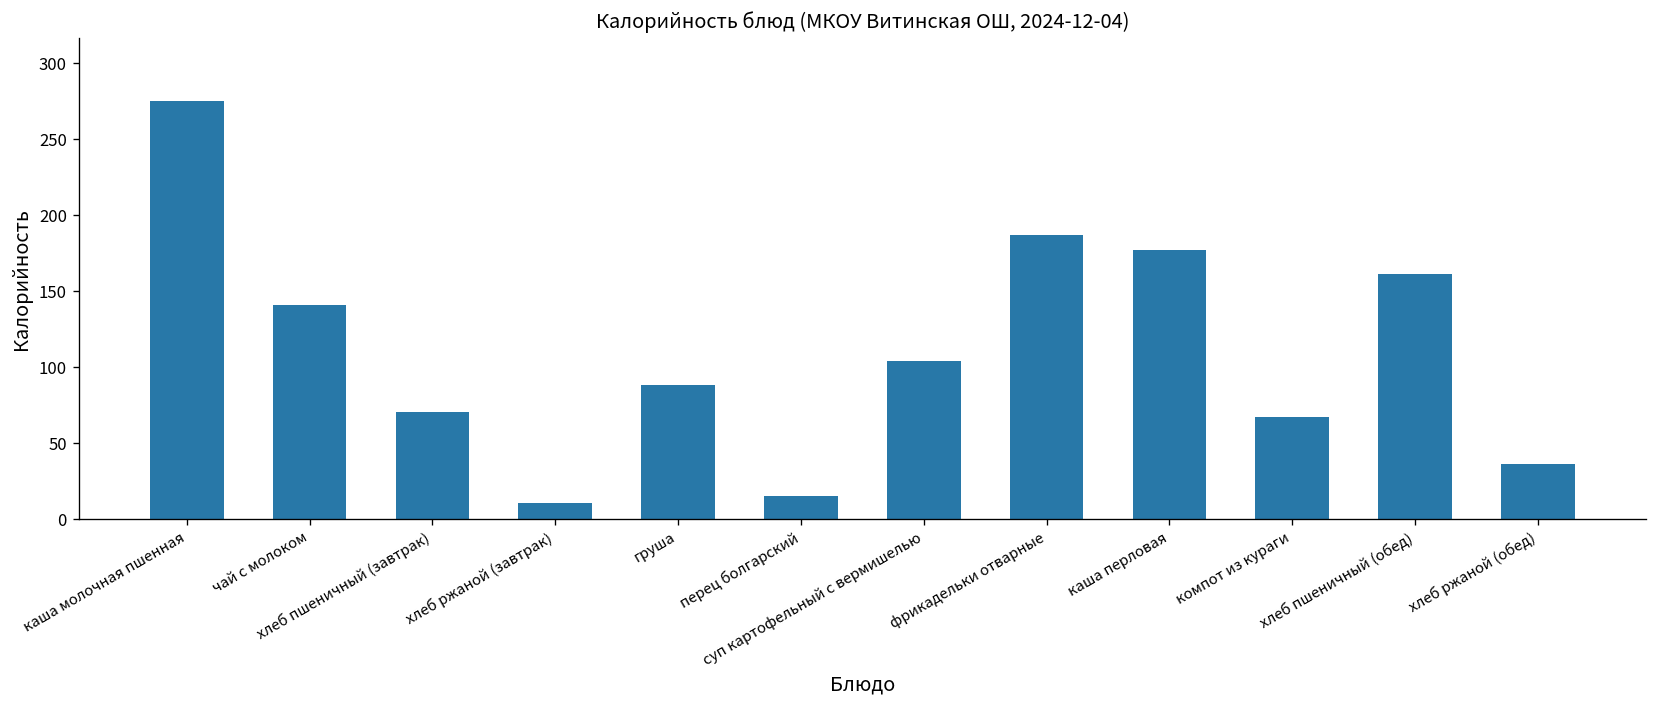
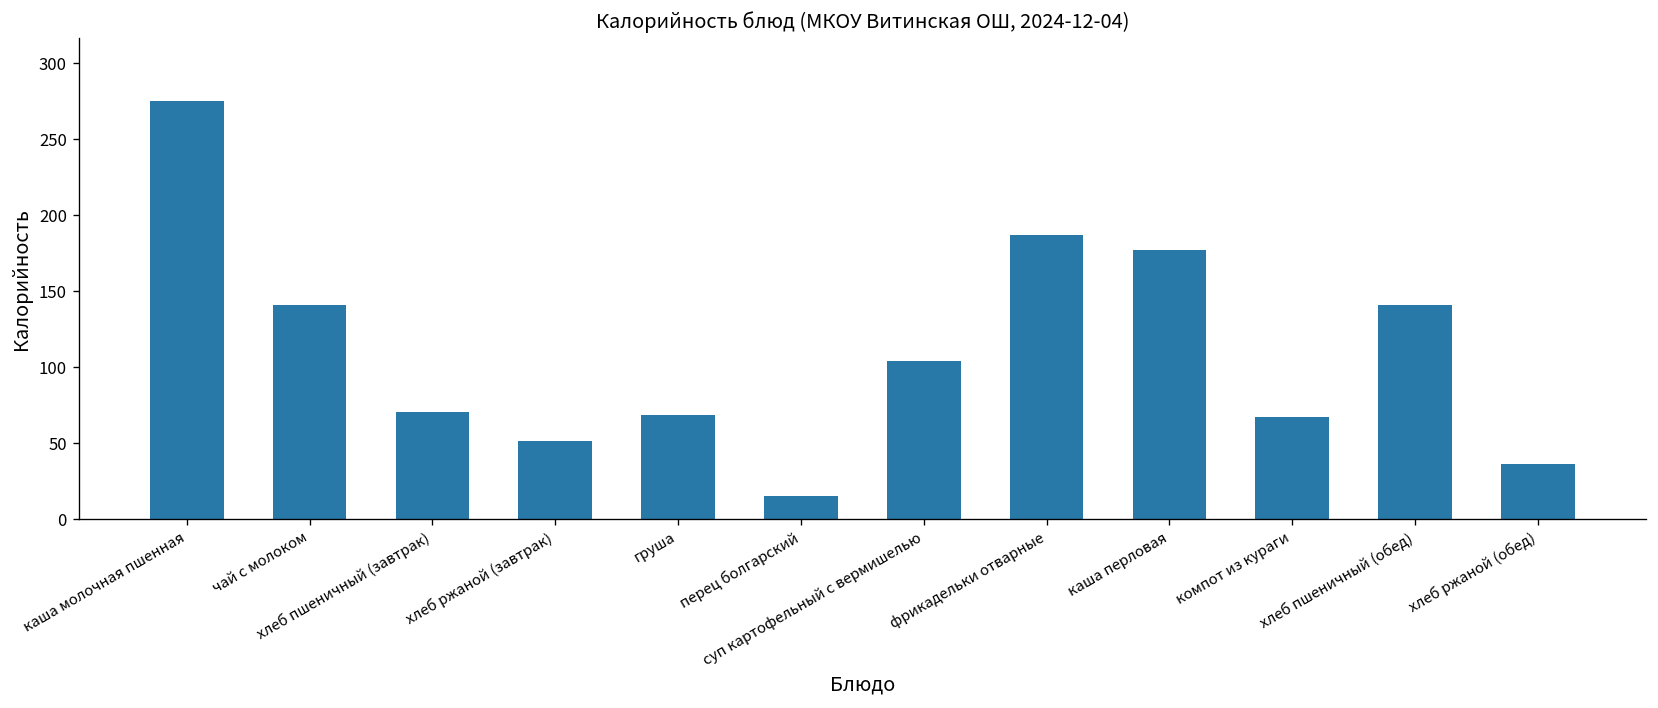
  {
    "каша молочная пшенная": 275,
    "чай с молоком": 141,
    "хлеб пшеничный (завтрак)": 70,
-   "хлеб ржаной (завтрак)": 10,
-   "груша": 88,
+   "хлеб ржаной (завтрак)": 51,
+   "груша": 68,
    "перец болгарский": 15,
    "суп картофельный с вермишелью": 104,
    "фрикадельки отварные": 187,
    "каша перловая": 177,
    "компот из кураги": 67,
-   "хлеб пшеничный (обед)": 161,
+   "хлеб пшеничный (обед)": 141,
    "хлеб ржаной (обед)": 36
  }
